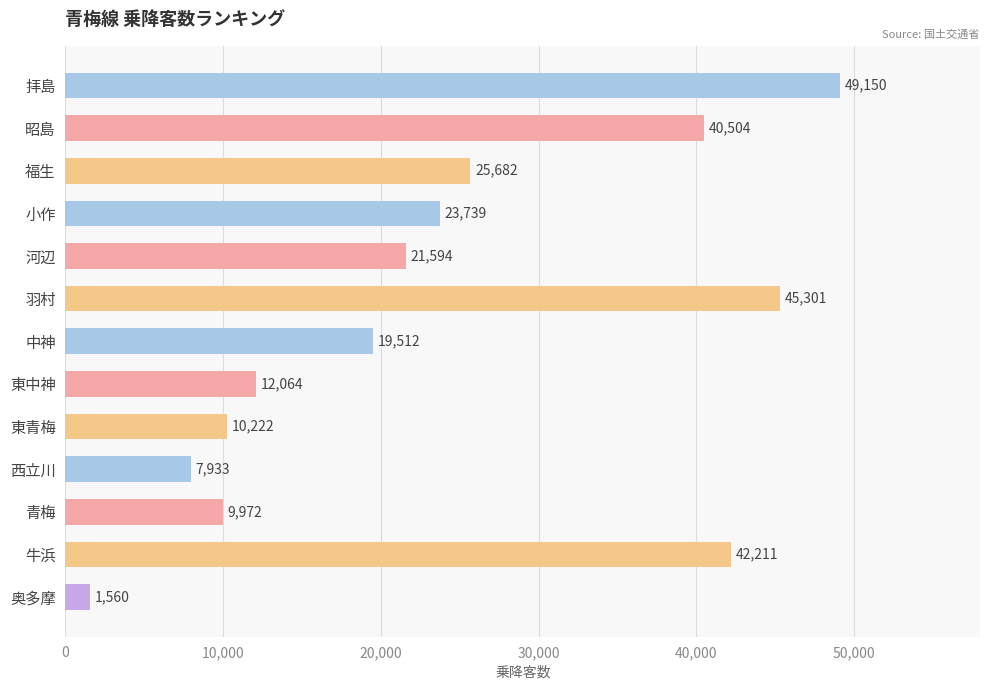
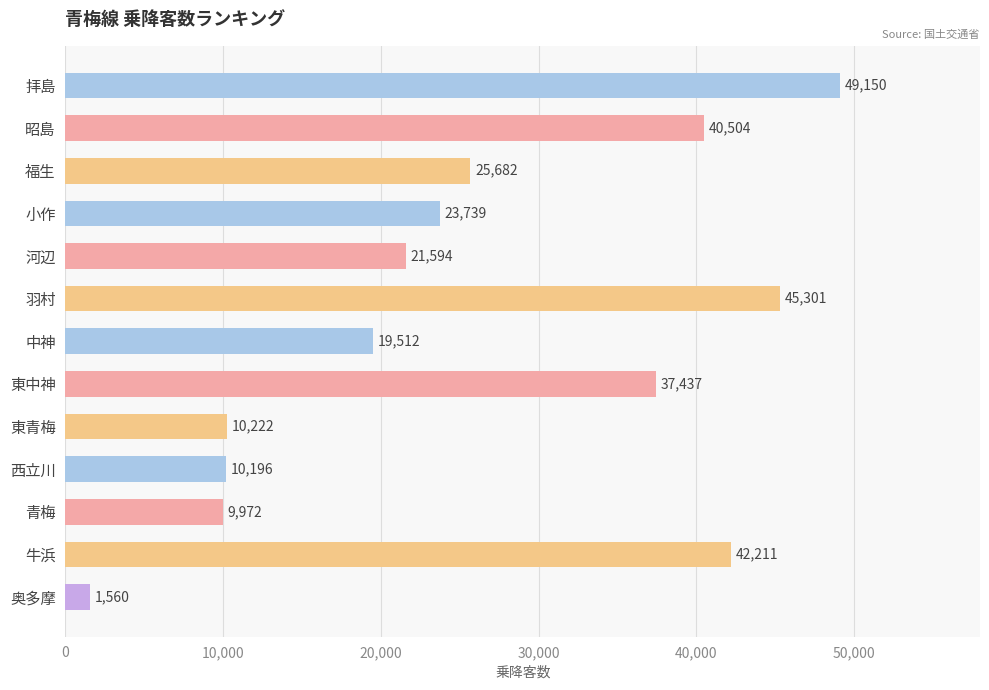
  {
    "拝島": "49,150",
    "昭島": "40,504",
    "福生": "25,682",
    "小作": "23,739",
    "河辺": "21,594",
    "羽村": "45,301",
    "中神": "19,512",
-   "東中神": "12,064",
+   "東中神": "37,437",
    "東青梅": "10,222",
-   "西立川": "7,933",
+   "西立川": "10,196",
    "青梅": "9,972",
    "牛浜": "42,211",
    "奥多摩": "1,560"
  }
